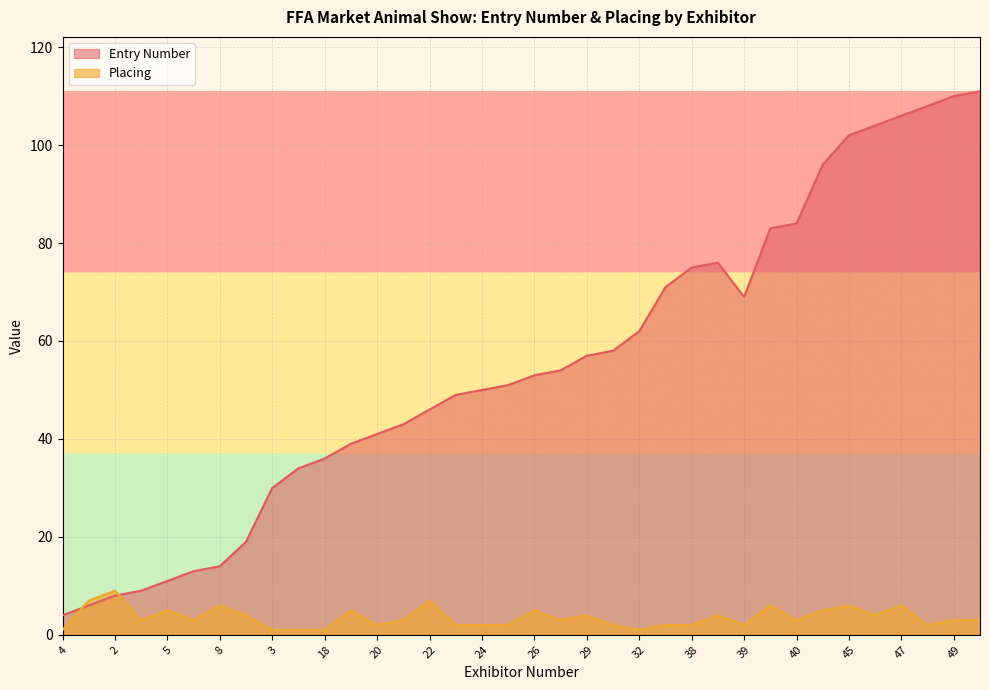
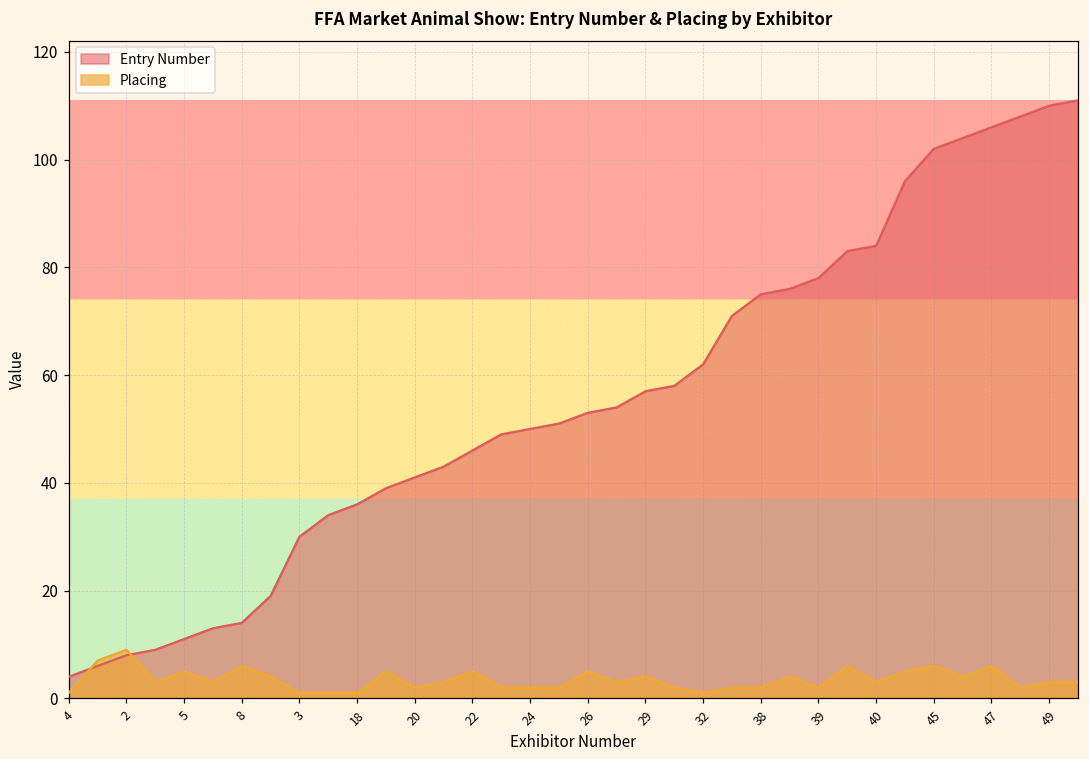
  {
    "Entry Number": {
      "4": 4,
      "2": 8,
      "8": 14,
      "18": 36,
      "20": 41,
      "22": 46,
      "24": 50,
      "26": 53,
      "32": 62,
      "38": 75,
-     "39": 69,
+     "39": 78,
      "40": 84,
      "45": 102,
      "47": 106,
      "49": 110
    },
    "Placing": {
      "4": 1,
      "2": 9,
      "8": 6,
      "18": 1,
      "20": 2,
-     "22": 7,
+     "22": 5,
      "24": 2,
      "26": 5,
      "32": 1,
      "38": 2,
      "39": 2,
      "40": 3,
      "45": 6,
      "47": 6,
      "49": 3
    }
  }
